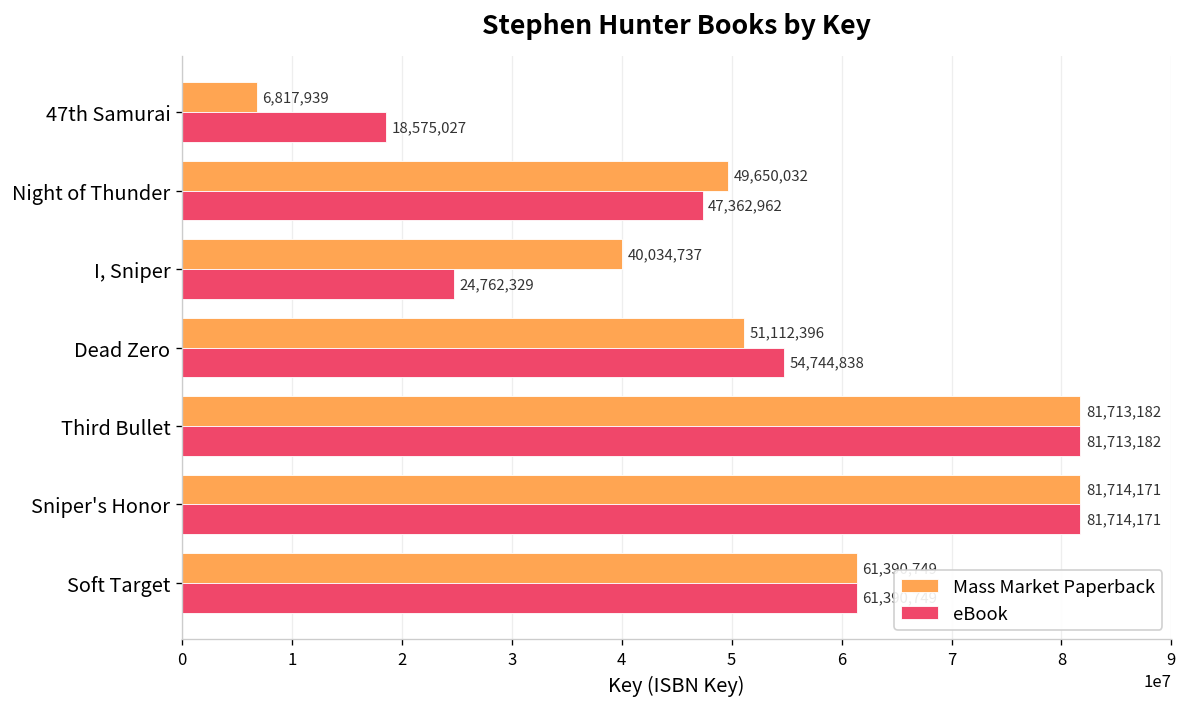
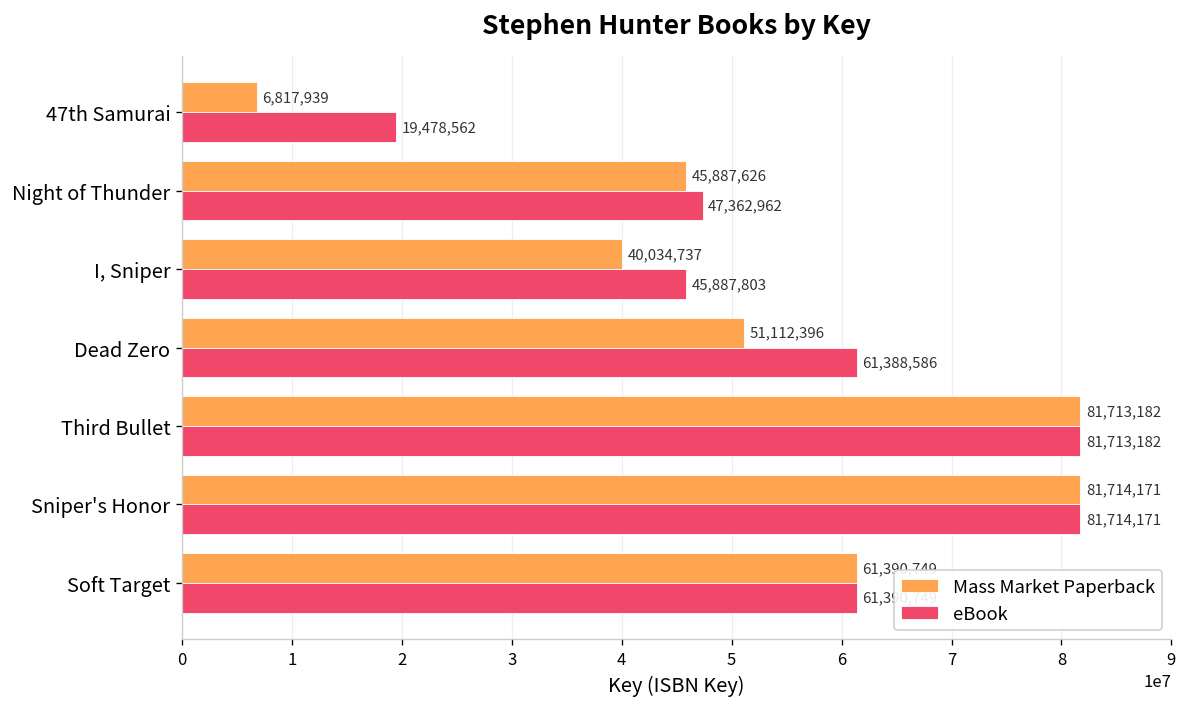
  {
    "Mass Market Paperback": {
      "47th Samurai": "6,817,939",
-     "Night of Thunder": "49,650,032",
+     "Night of Thunder": "45,887,626",
      "I, Sniper": "40,034,737",
      "Dead Zero": "51,112,396",
      "Third Bullet": "81,713,182",
      "Sniper's Honor": "81,714,171"
    },
    "eBook": {
-     "47th Samurai": "18,575,027",
+     "47th Samurai": "19,478,562",
      "Night of Thunder": "47,362,962",
-     "I, Sniper": "24,762,329",
-     "Dead Zero": "54,744,838",
+     "I, Sniper": "45,887,803",
+     "Dead Zero": "61,388,586",
      "Third Bullet": "81,713,182",
      "Sniper's Honor": "81,714,171"
    }
  }
